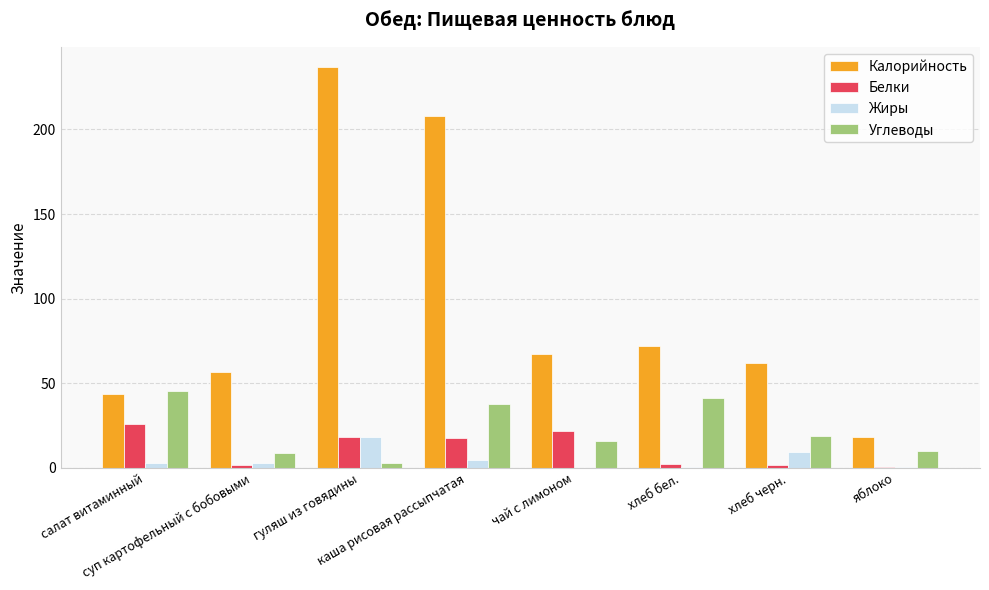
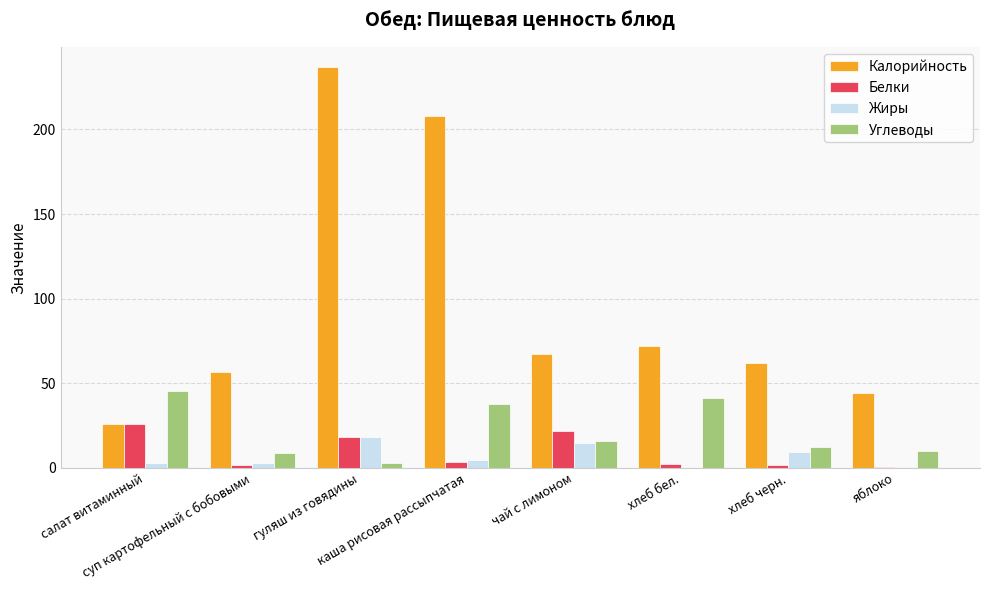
  {
    "Калорийность": {
-     "салат витаминный": 44,
+     "салат витаминный": 26,
      "суп картофельный с бобовыми": 57,
      "гуляш из говядины": 237,
      "каша рисовая рассыпчатая": 208,
      "чай с лимоном": 67,
      "хлеб бел.": 72,
      "хлеб черн.": 62,
-     "яблоко": 18
+     "яблоко": 44
    },
    "Белки": {
      "салат витаминный": 26,
      "суп картофельный с бобовыми": 2,
      "гуляш из говядины": 18,
-     "каша рисовая рассыпчатая": 17,
+     "каша рисовая рассыпчатая": 4,
      "чай с лимоном": 22,
      "хлеб бел.": 2,
      "хлеб черн.": 2
    },
    "Жиры": {
      "салат витаминный": 3,
      "суп картофельный с бобовыми": 3,
      "гуляш из говядины": 18,
      "каша рисовая рассыпчатая": 5,
-     "чай с лимоном": 0,
+     "чай с лимоном": 15,
      "хлеб черн.": 10
    },
    "Углеводы": {
      "салат витаминный": 45,
      "суп картофельный с бобовыми": 9,
      "гуляш из говядины": 3,
      "каша рисовая рассыпчатая": 38,
      "чай с лимоном": 16,
      "хлеб бел.": 41,
-     "хлеб черн.": 19,
+     "хлеб черн.": 12,
      "яблоко": 10
    }
  }
